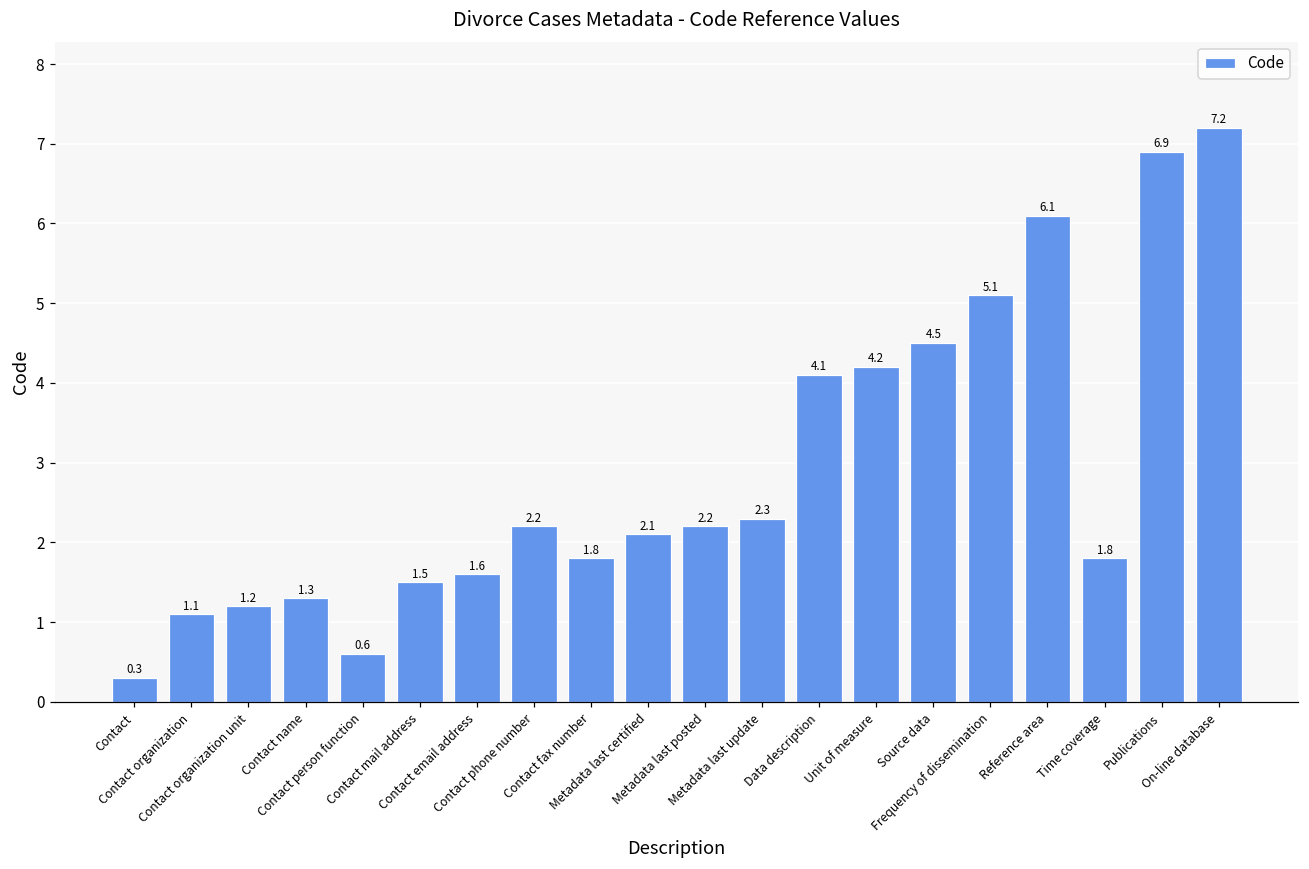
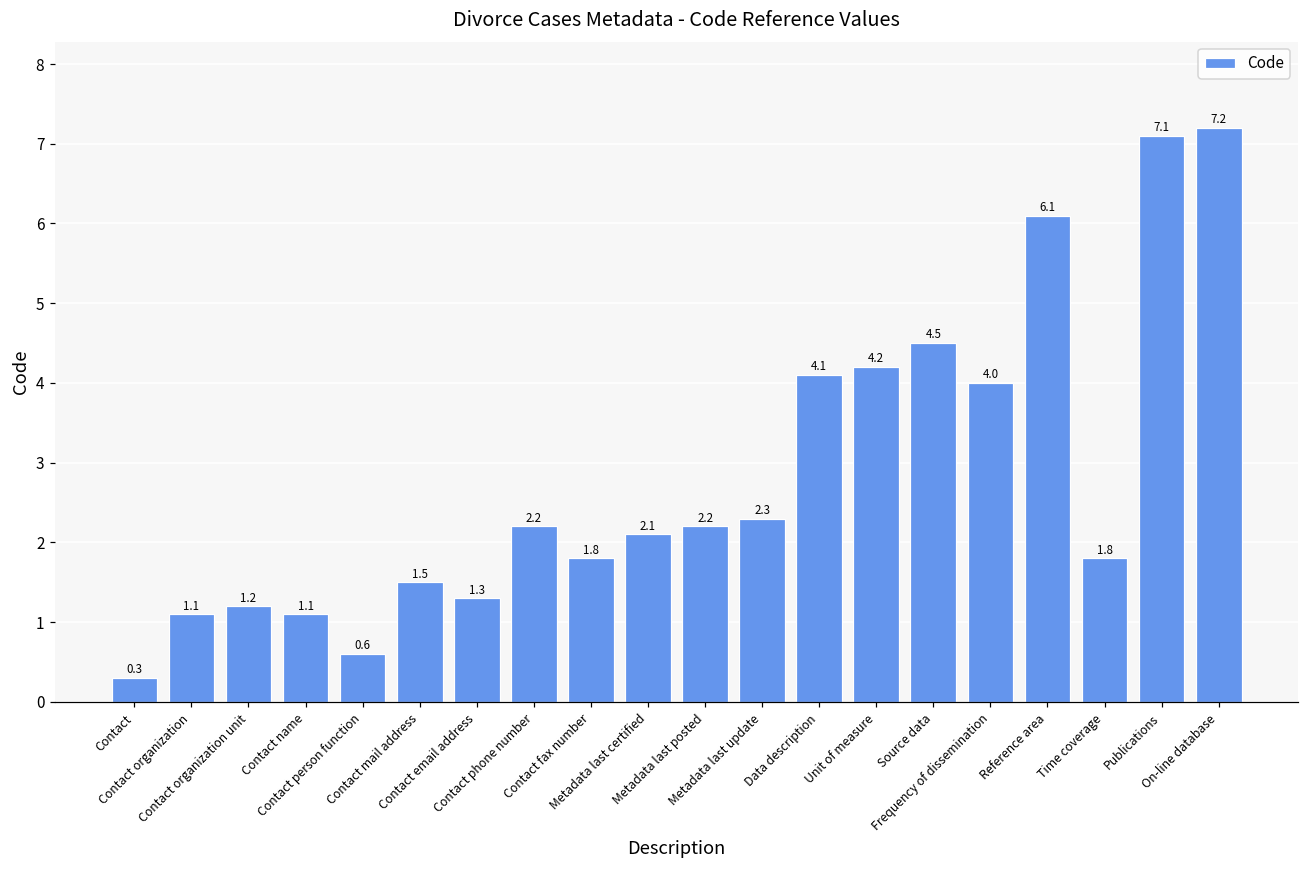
  {
    "Contact": 0.3,
    "Contact organization": 1.1,
    "Contact organization unit": 1.2,
-   "Contact name": 1.3,
+   "Contact name": 1.1,
    "Contact person function": 0.6,
    "Contact mail address": 1.5,
-   "Contact email address": 1.6,
+   "Contact email address": 1.3,
    "Contact phone number": 2.2,
    "Contact fax number": 1.8,
    "Metadata last certified": 2.1,
    "Metadata last posted": 2.2,
    "Metadata last update": 2.3,
    "Data description": 4.1,
    "Unit of measure": 4.2,
    "Source data": 4.5,
-   "Frequency of dissemination": 5.1,
+   "Frequency of dissemination": 4.0,
    "Reference area": 6.1,
    "Time coverage": 1.8,
-   "Publications": 6.9,
+   "Publications": 7.1,
    "On-line database": 7.2
  }
